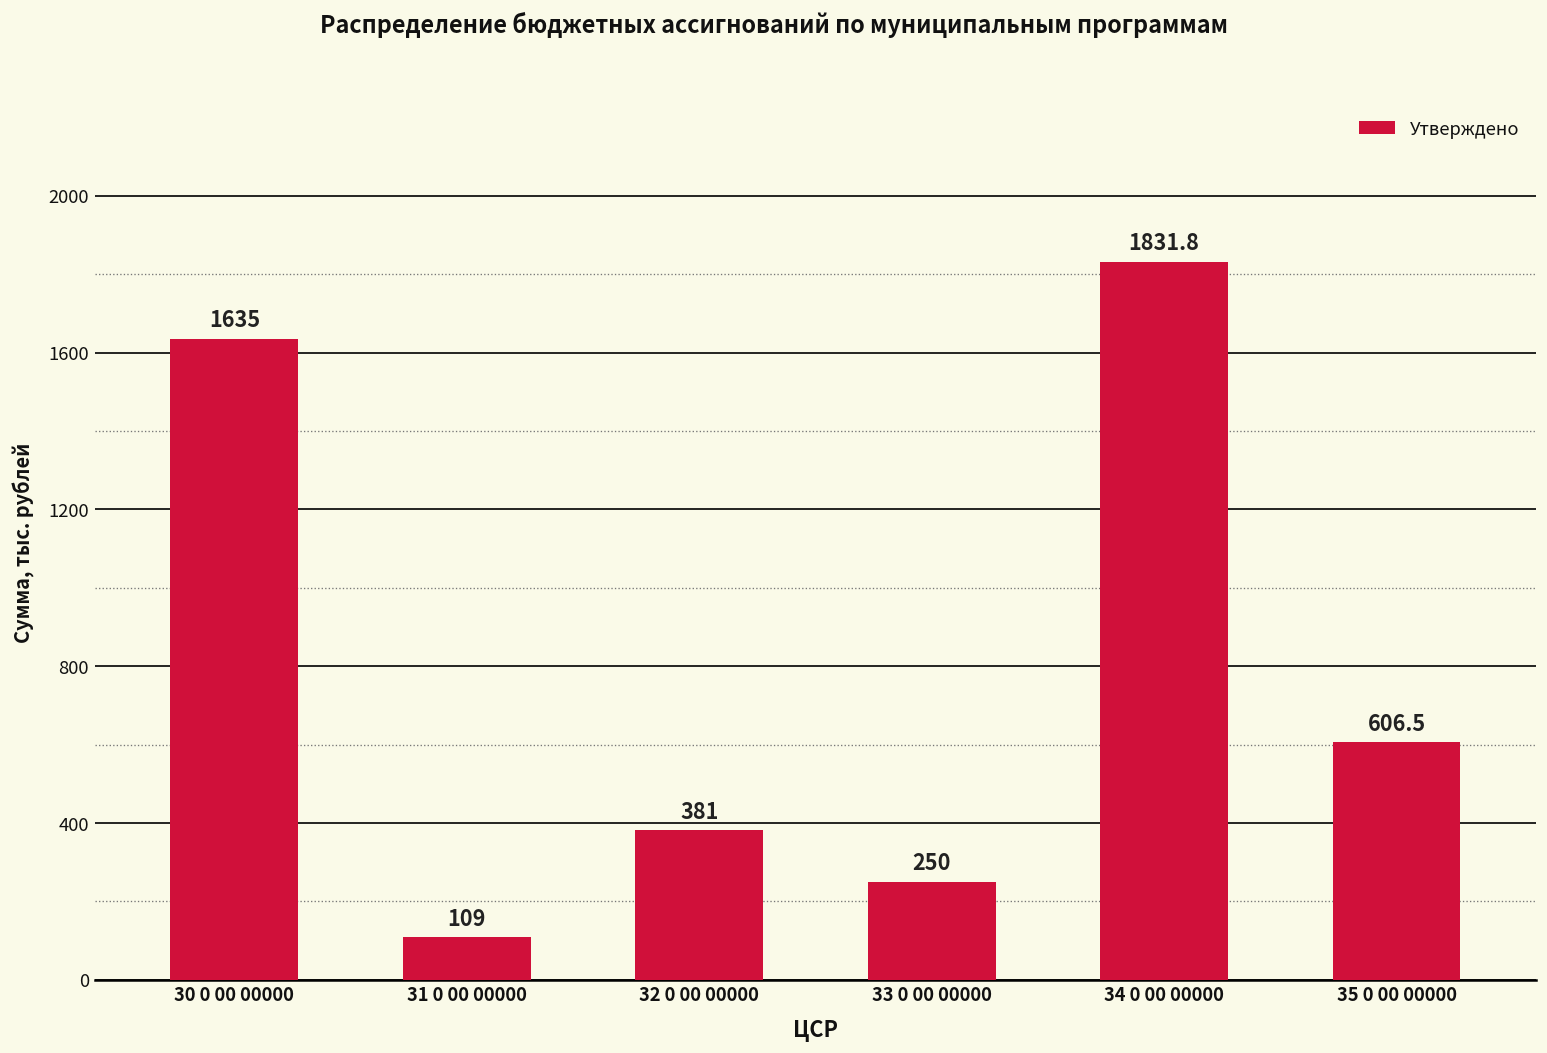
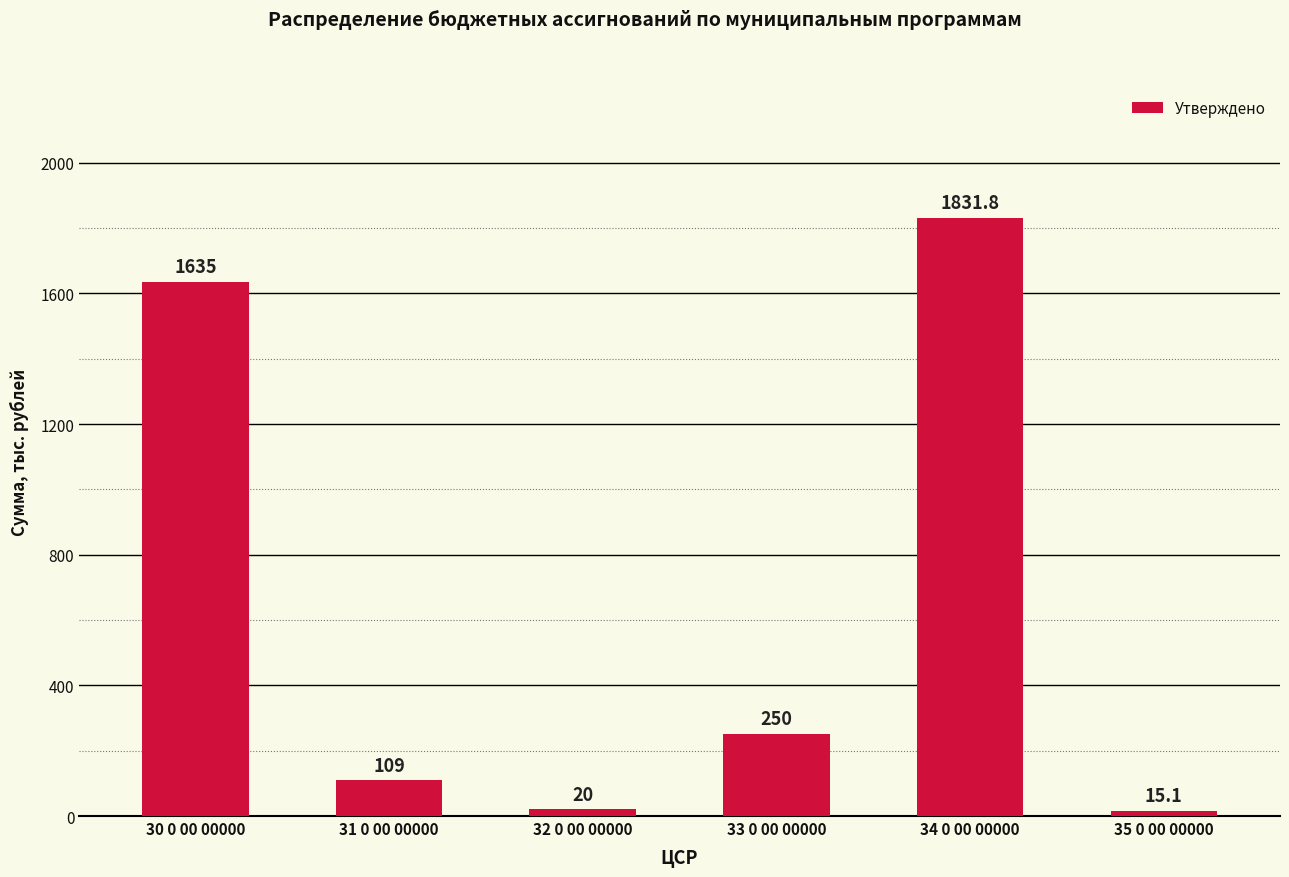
  {
    "30 0 00 00000": 1635,
    "31 0 00 00000": 109,
-   "32 0 00 00000": 381,
+   "32 0 00 00000": 20,
    "33 0 00 00000": 250,
    "34 0 00 00000": 1831.8,
-   "35 0 00 00000": 606.5
+   "35 0 00 00000": 15.1
  }
